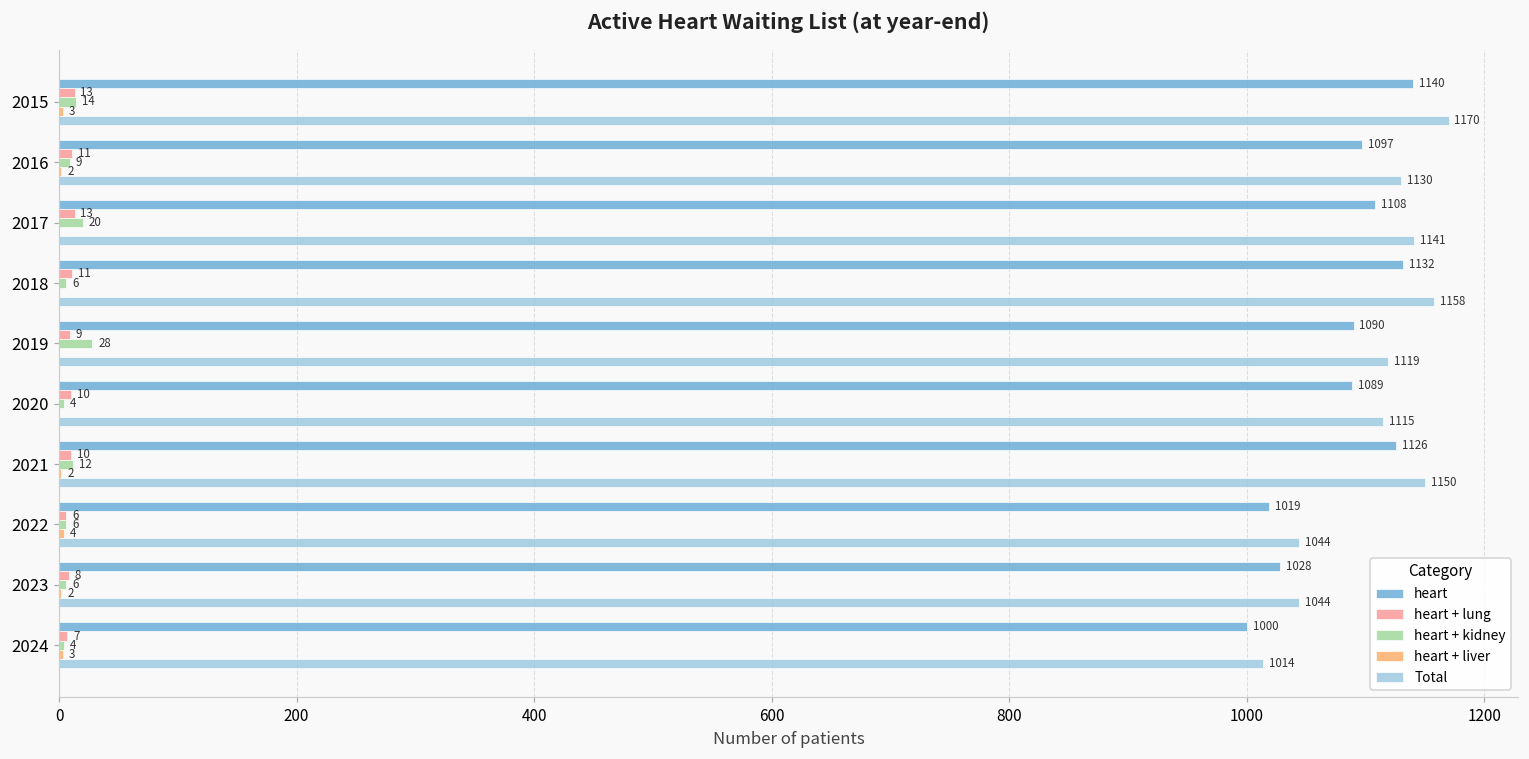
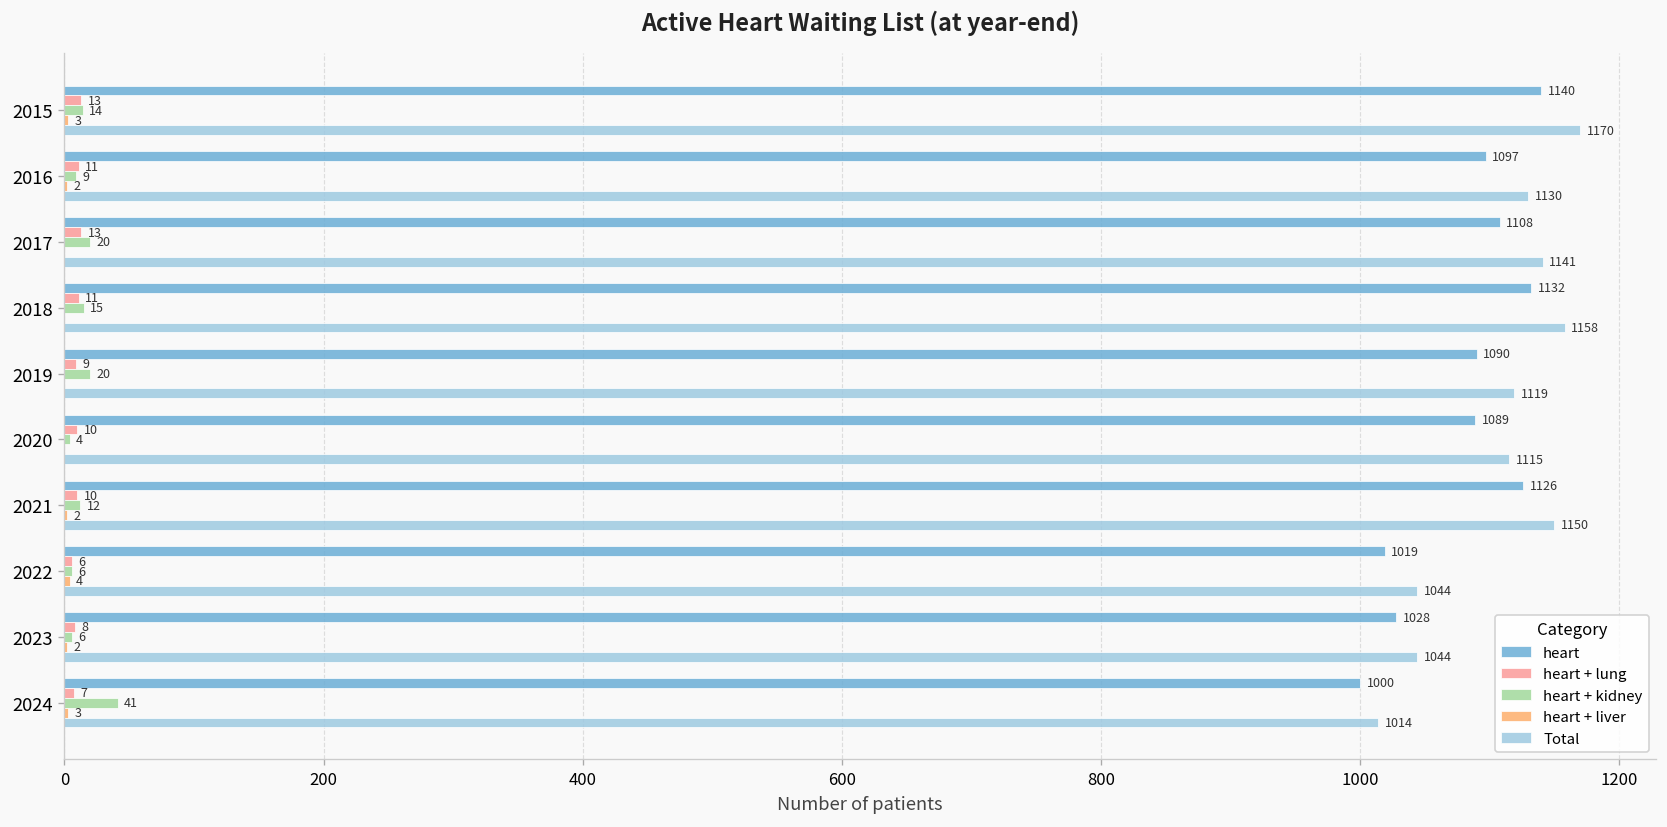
  {
    "heart + kidney": {
      "2016": 9,
      "2017": 20,
-     "2018": 6,
-     "2019": 28,
+     "2018": 15,
+     "2019": 20,
      "2020": 4,
      "2021": 12,
      "2023": 6,
-     "2024": 4
+     "2024": 41
    }
  }
